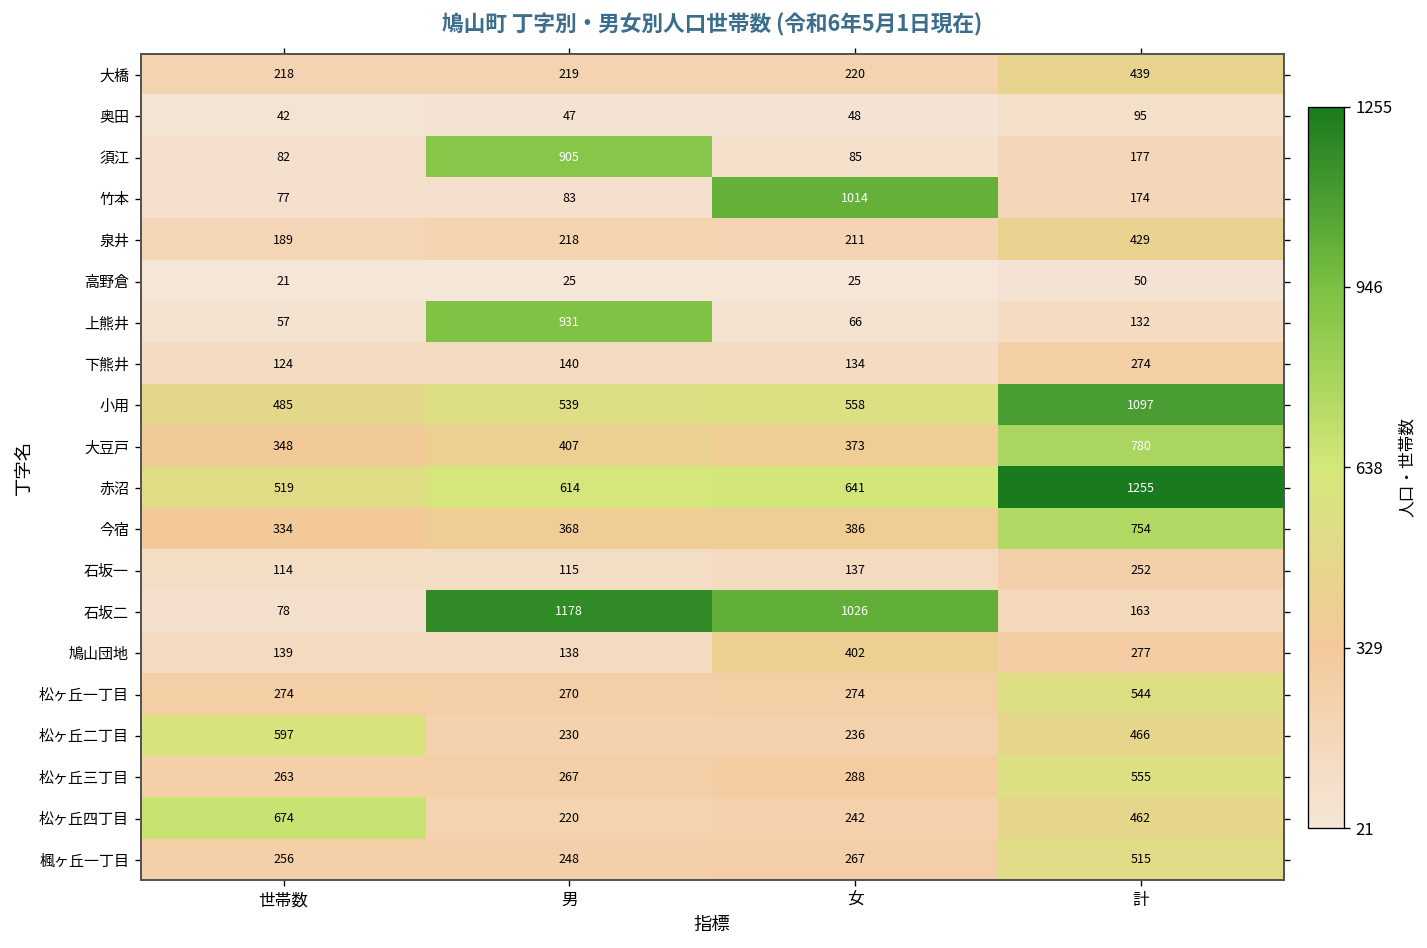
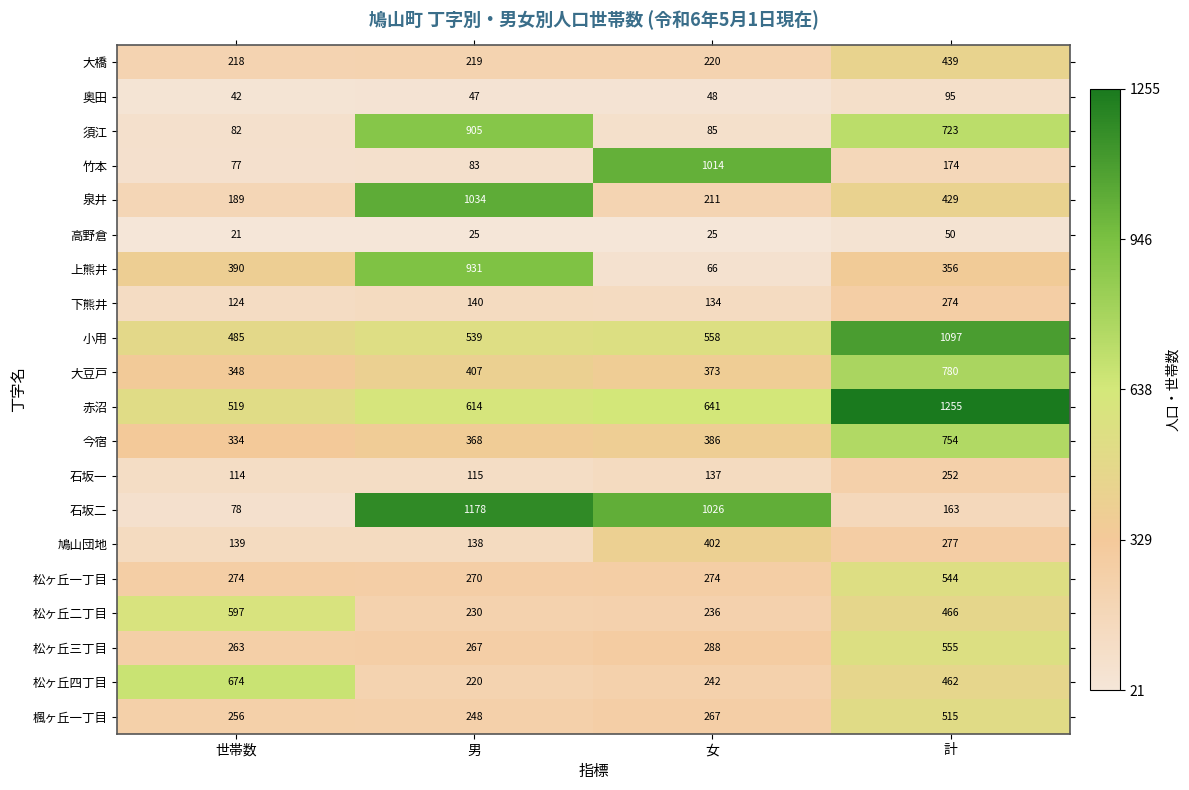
  {
    "大橋": {
      "世帯数": 218,
      "男": 219,
      "女": 220,
      "計": 439
    },
    "奥田": {
      "世帯数": 42,
      "男": 47,
      "女": 48,
      "計": 95
    },
    "須江": {
      "世帯数": 82,
      "男": 905,
      "女": 85,
-     "計": 177
+     "計": 723
    },
    "竹本": {
      "世帯数": 77,
      "男": 83,
      "女": 1014,
      "計": 174
    },
    "泉井": {
      "世帯数": 189,
-     "男": 218,
+     "男": 1034,
      "女": 211,
      "計": 429
    },
    "高野倉": {
      "世帯数": 21,
      "男": 25,
      "女": 25,
      "計": 50
    },
    "上熊井": {
-     "世帯数": 57,
+     "世帯数": 390,
      "男": 931,
      "女": 66,
-     "計": 132
+     "計": 356
    },
    "下熊井": {
      "世帯数": 124,
      "男": 140,
      "女": 134,
      "計": 274
    },
    "小用": {
      "世帯数": 485,
      "男": 539,
      "女": 558,
      "計": 1097
    },
    "大豆戸": {
      "世帯数": 348,
      "男": 407,
      "女": 373,
      "計": 780
    },
    "赤沼": {
      "世帯数": 519,
      "男": 614,
      "女": 641,
      "計": 1255
    },
    "今宿": {
      "世帯数": 334,
      "男": 368,
      "女": 386,
      "計": 754
    },
    "石坂一": {
      "世帯数": 114,
      "男": 115,
      "女": 137,
      "計": 252
    },
    "石坂二": {
      "世帯数": 78,
      "男": 1178,
      "女": 1026,
      "計": 163
    },
    "鳩山団地": {
      "世帯数": 139,
      "男": 138,
      "女": 402,
      "計": 277
    },
    "松ヶ丘一丁目": {
      "世帯数": 274,
      "男": 270,
      "女": 274,
      "計": 544
    },
    "松ヶ丘二丁目": {
      "世帯数": 597,
      "男": 230,
      "女": 236,
      "計": 466
    },
    "松ヶ丘三丁目": {
      "世帯数": 263,
      "男": 267,
      "女": 288,
      "計": 555
    },
    "松ヶ丘四丁目": {
      "世帯数": 674,
      "男": 220,
      "女": 242,
      "計": 462
    },
    "楓ヶ丘一丁目": {
      "世帯数": 256,
      "男": 248,
      "女": 267,
      "計": 515
    }
  }
